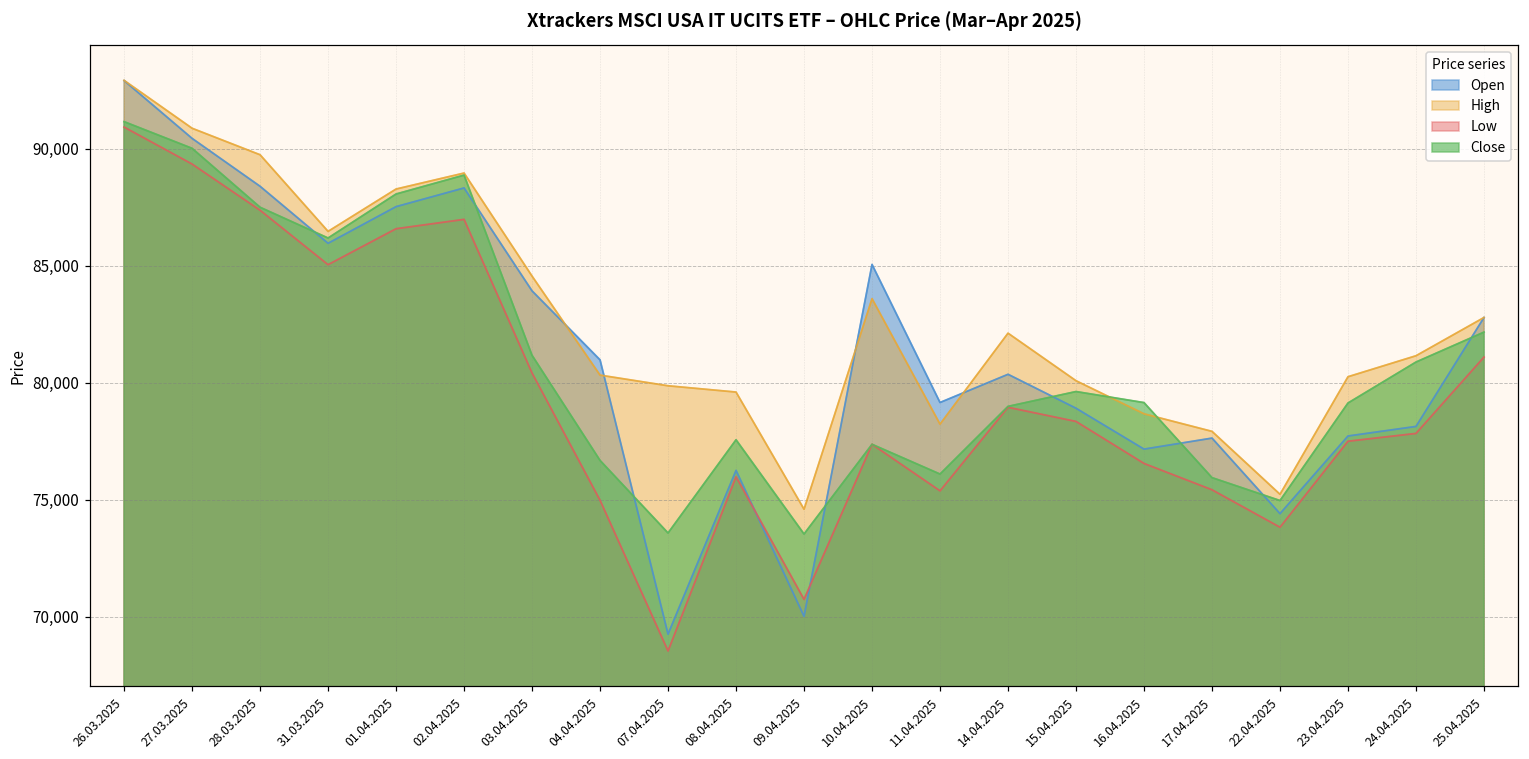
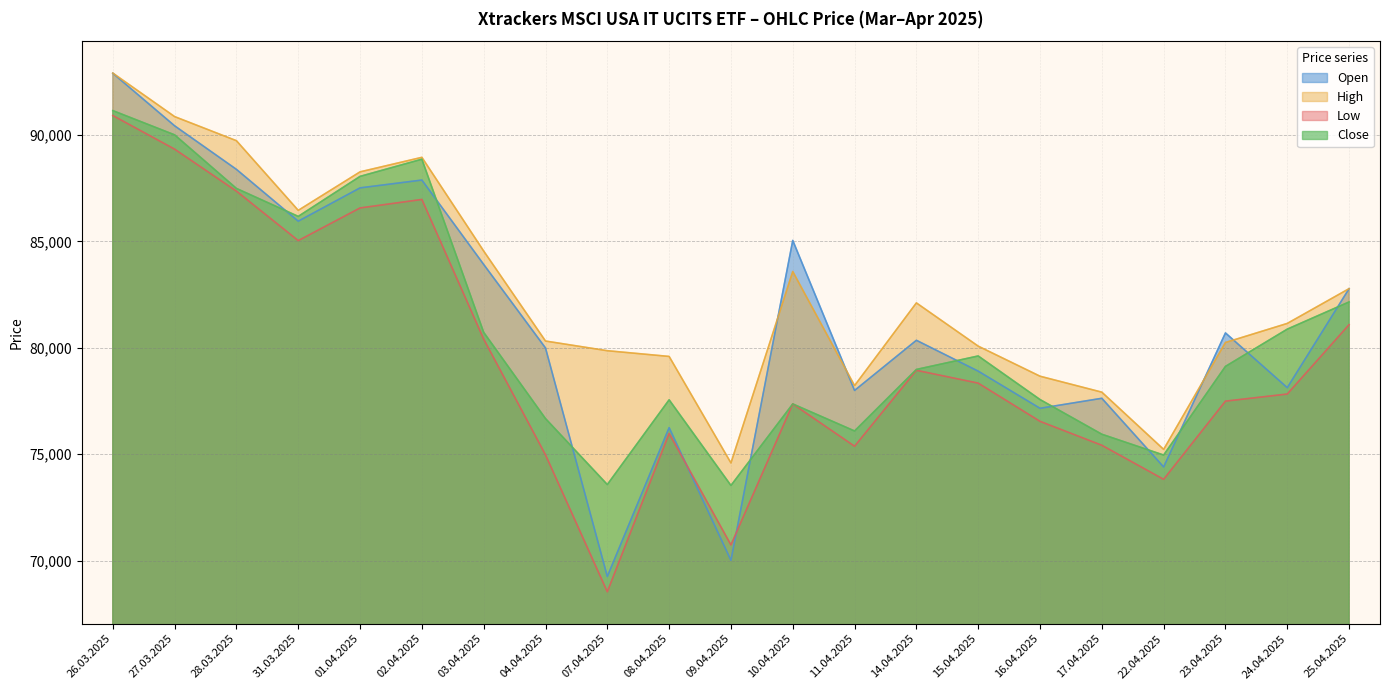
  {
    "Open": {
      "27.03.2025": "90,400",
      "28.03.2025": "88,400",
      "31.03.2025": "86,000",
      "01.04.2025": "87,500",
-     "02.04.2025": "88,300",
+     "02.04.2025": "87,900",
      "03.04.2025": "83,900",
-     "04.04.2025": "81,000",
+     "04.04.2025": "80,000",
      "07.04.2025": "69,200",
      "08.04.2025": "76,200",
      "09.04.2025": "70,000",
      "10.04.2025": "85,100",
-     "11.04.2025": "79,200",
+     "11.04.2025": "78,000",
      "14.04.2025": "80,400",
      "15.04.2025": "78,900",
      "16.04.2025": "77,200",
      "17.04.2025": "77,600",
      "22.04.2025": "74,400",
-     "23.04.2025": "77,700",
+     "23.04.2025": "80,700",
      "24.04.2025": "78,100"
    },
    "Close": {
      "26.03.2025": "91,200",
      "27.03.2025": "90,000",
      "28.03.2025": "87,500",
      "31.03.2025": "86,200",
      "01.04.2025": "88,100",
-     "03.04.2025": "81,200",
+     "03.04.2025": "80,700",
      "04.04.2025": "76,700",
      "07.04.2025": "73,600",
      "08.04.2025": "77,600",
      "09.04.2025": "73,500",
      "11.04.2025": "76,100",
      "15.04.2025": "79,600",
-     "16.04.2025": "79,100",
+     "16.04.2025": "77,600",
      "17.04.2025": "75,900",
      "22.04.2025": "75,000",
      "23.04.2025": "79,100",
      "24.04.2025": "80,900",
      "25.04.2025": "82,200"
    }
  }
